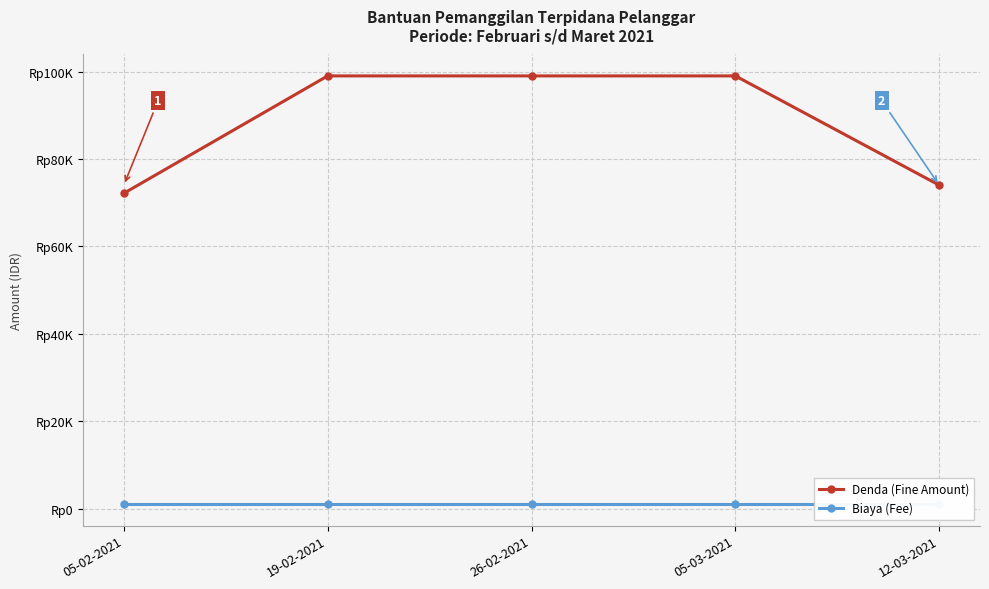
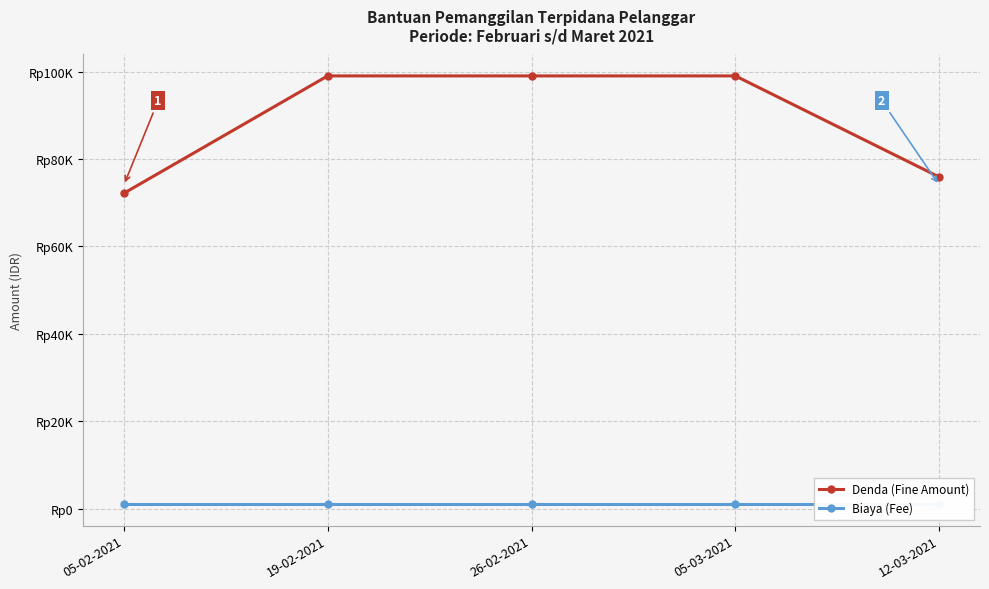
  {
    "Denda (Fine Amount)": {
      "05-02-2021": "Rp72000",
      "19-02-2021": "Rp99000",
      "26-02-2021": "Rp99000",
      "05-03-2021": "Rp99000",
-     "12-03-2021": "Rp74000"
+     "12-03-2021": "Rp76000"
    },
    "Biaya (Fee)": {
      "05-02-2021": "Rp1000",
      "19-02-2021": "Rp1000",
      "26-02-2021": "Rp1000",
      "05-03-2021": "Rp1000"
    }
  }
